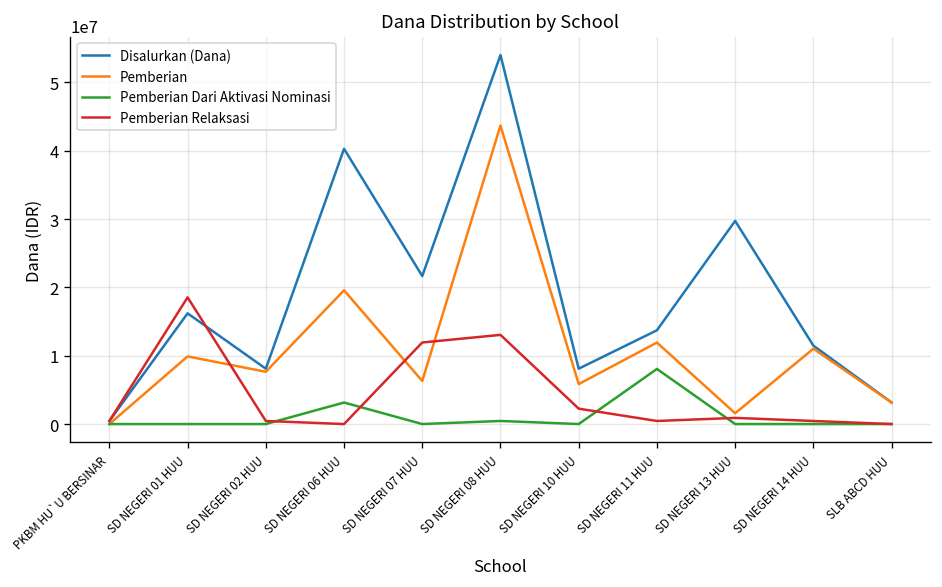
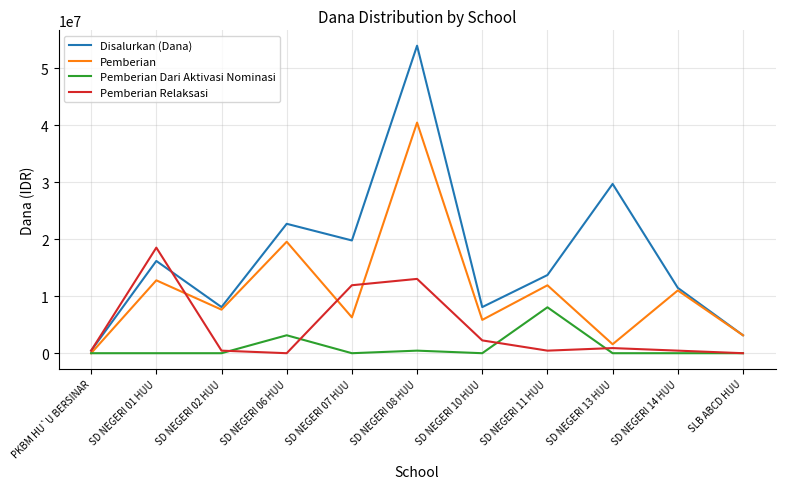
  {
    "Disalurkan (Dana)": {
      "SD NEGERI 01 HUU": 16000000,
-     "SD NEGERI 06 HUU": 40000000,
-     "SD NEGERI 07 HUU": 22000000,
+     "SD NEGERI 06 HUU": 23000000,
+     "SD NEGERI 07 HUU": 20000000,
      "SD NEGERI 08 HUU": 54000000,
      "SD NEGERI 10 HUU": 8000000,
      "SD NEGERI 11 HUU": 14000000,
      "SD NEGERI 13 HUU": 30000000
    },
    "Pemberian": {
-     "SD NEGERI 01 HUU": 10000000,
+     "SD NEGERI 01 HUU": 13000000,
      "SD NEGERI 06 HUU": 20000000,
      "SD NEGERI 07 HUU": 6000000,
-     "SD NEGERI 08 HUU": 44000000,
+     "SD NEGERI 08 HUU": 41000000,
      "SD NEGERI 10 HUU": 6000000,
      "SD NEGERI 11 HUU": 12000000,
      "SD NEGERI 13 HUU": 2000000
    },
    "Pemberian Dari Aktivasi Nominasi": {
      "SD NEGERI 01 HUU": 0,
      "SD NEGERI 02 HUU": 0,
      "SD NEGERI 06 HUU": 3000000,
      "SD NEGERI 07 HUU": 0,
      "SD NEGERI 08 HUU": 0,
      "SD NEGERI 10 HUU": 0,
      "SD NEGERI 11 HUU": 8000000,
      "SD NEGERI 13 HUU": 0,
      "SD NEGERI 14 HUU": 0
    },
    "Pemberian Relaksasi": {
      "SD NEGERI 01 HUU": 19000000,
      "SD NEGERI 02 HUU": 0,
      "SD NEGERI 06 HUU": 0,
      "SD NEGERI 07 HUU": 12000000,
      "SD NEGERI 08 HUU": 13000000,
      "SD NEGERI 10 HUU": 2000000,
      "SD NEGERI 11 HUU": 0,
      "SD NEGERI 13 HUU": 1000000,
      "SD NEGERI 14 HUU": 0
    }
  }
